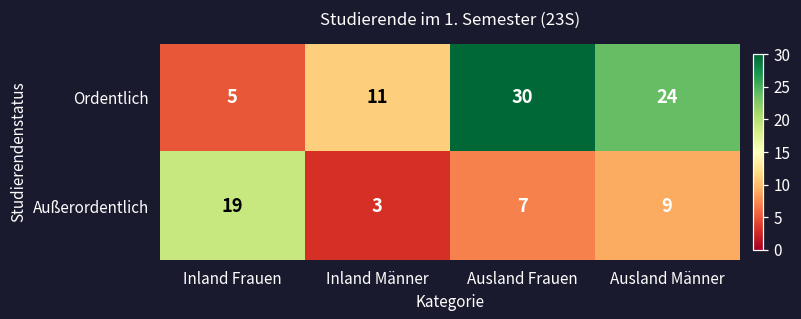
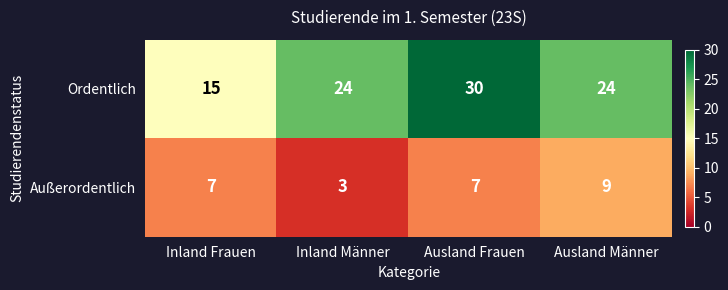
  {
    "Ordentlich": {
-     "Inland Frauen": 5,
-     "Inland Männer": 11,
+     "Inland Frauen": 15,
+     "Inland Männer": 24,
      "Ausland Frauen": 30,
      "Ausland Männer": 24
    },
    "Außerordentlich": {
-     "Inland Frauen": 19,
+     "Inland Frauen": 7,
      "Inland Männer": 3,
      "Ausland Frauen": 7,
      "Ausland Männer": 9
    }
  }
